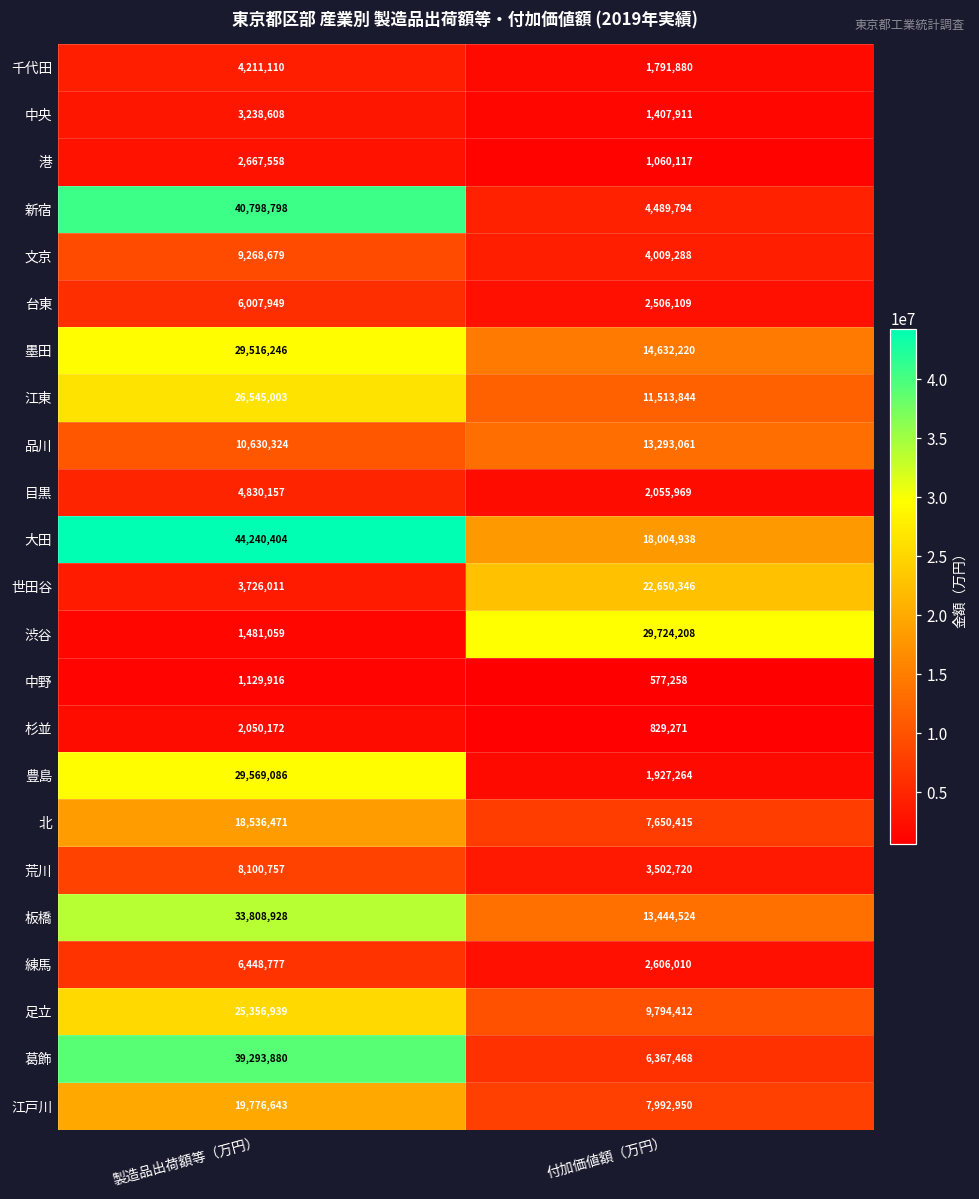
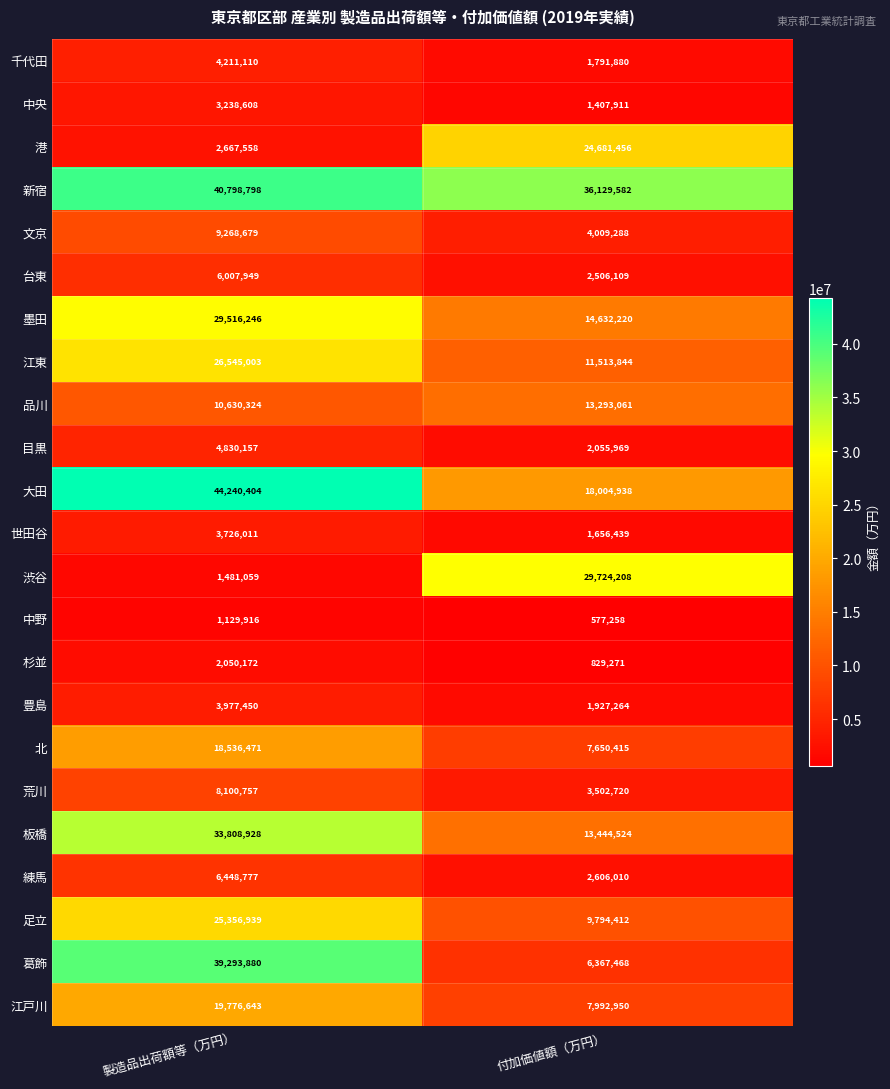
  {
    "千代田": {
      "製造品出荷額等（万円）": "4,211,110",
      "付加価値額（万円）": "1,791,880"
    },
    "中央": {
      "製造品出荷額等（万円）": "3,238,608",
      "付加価値額（万円）": "1,407,911"
    },
    "港": {
      "製造品出荷額等（万円）": "2,667,558",
-     "付加価値額（万円）": "1,060,117"
+     "付加価値額（万円）": "24,681,456"
    },
    "新宿": {
      "製造品出荷額等（万円）": "40,798,798",
-     "付加価値額（万円）": "4,489,794"
+     "付加価値額（万円）": "36,129,582"
    },
    "文京": {
      "製造品出荷額等（万円）": "9,268,679",
      "付加価値額（万円）": "4,009,288"
    },
    "台東": {
      "製造品出荷額等（万円）": "6,007,949",
      "付加価値額（万円）": "2,506,109"
    },
    "墨田": {
      "製造品出荷額等（万円）": "29,516,246",
      "付加価値額（万円）": "14,632,220"
    },
    "江東": {
      "製造品出荷額等（万円）": "26,545,003",
      "付加価値額（万円）": "11,513,844"
    },
    "品川": {
      "製造品出荷額等（万円）": "10,630,324",
      "付加価値額（万円）": "13,293,061"
    },
    "目黒": {
      "製造品出荷額等（万円）": "4,830,157",
      "付加価値額（万円）": "2,055,969"
    },
    "大田": {
      "製造品出荷額等（万円）": "44,240,404",
      "付加価値額（万円）": "18,004,938"
    },
    "世田谷": {
      "製造品出荷額等（万円）": "3,726,011",
-     "付加価値額（万円）": "22,650,346"
+     "付加価値額（万円）": "1,656,439"
    },
    "渋谷": {
      "製造品出荷額等（万円）": "1,481,059",
      "付加価値額（万円）": "29,724,208"
    },
    "中野": {
      "製造品出荷額等（万円）": "1,129,916",
      "付加価値額（万円）": "577,258"
    },
    "杉並": {
      "製造品出荷額等（万円）": "2,050,172",
      "付加価値額（万円）": "829,271"
    },
    "豊島": {
-     "製造品出荷額等（万円）": "29,569,086",
+     "製造品出荷額等（万円）": "3,977,450",
      "付加価値額（万円）": "1,927,264"
    },
    "北": {
      "製造品出荷額等（万円）": "18,536,471",
      "付加価値額（万円）": "7,650,415"
    },
    "荒川": {
      "製造品出荷額等（万円）": "8,100,757",
      "付加価値額（万円）": "3,502,720"
    },
    "板橋": {
      "製造品出荷額等（万円）": "33,808,928",
      "付加価値額（万円）": "13,444,524"
    },
    "練馬": {
      "製造品出荷額等（万円）": "6,448,777",
      "付加価値額（万円）": "2,606,010"
    },
    "足立": {
      "製造品出荷額等（万円）": "25,356,939",
      "付加価値額（万円）": "9,794,412"
    },
    "葛飾": {
      "製造品出荷額等（万円）": "39,293,880",
      "付加価値額（万円）": "6,367,468"
    },
    "江戸川": {
      "製造品出荷額等（万円）": "19,776,643",
      "付加価値額（万円）": "7,992,950"
    }
  }
